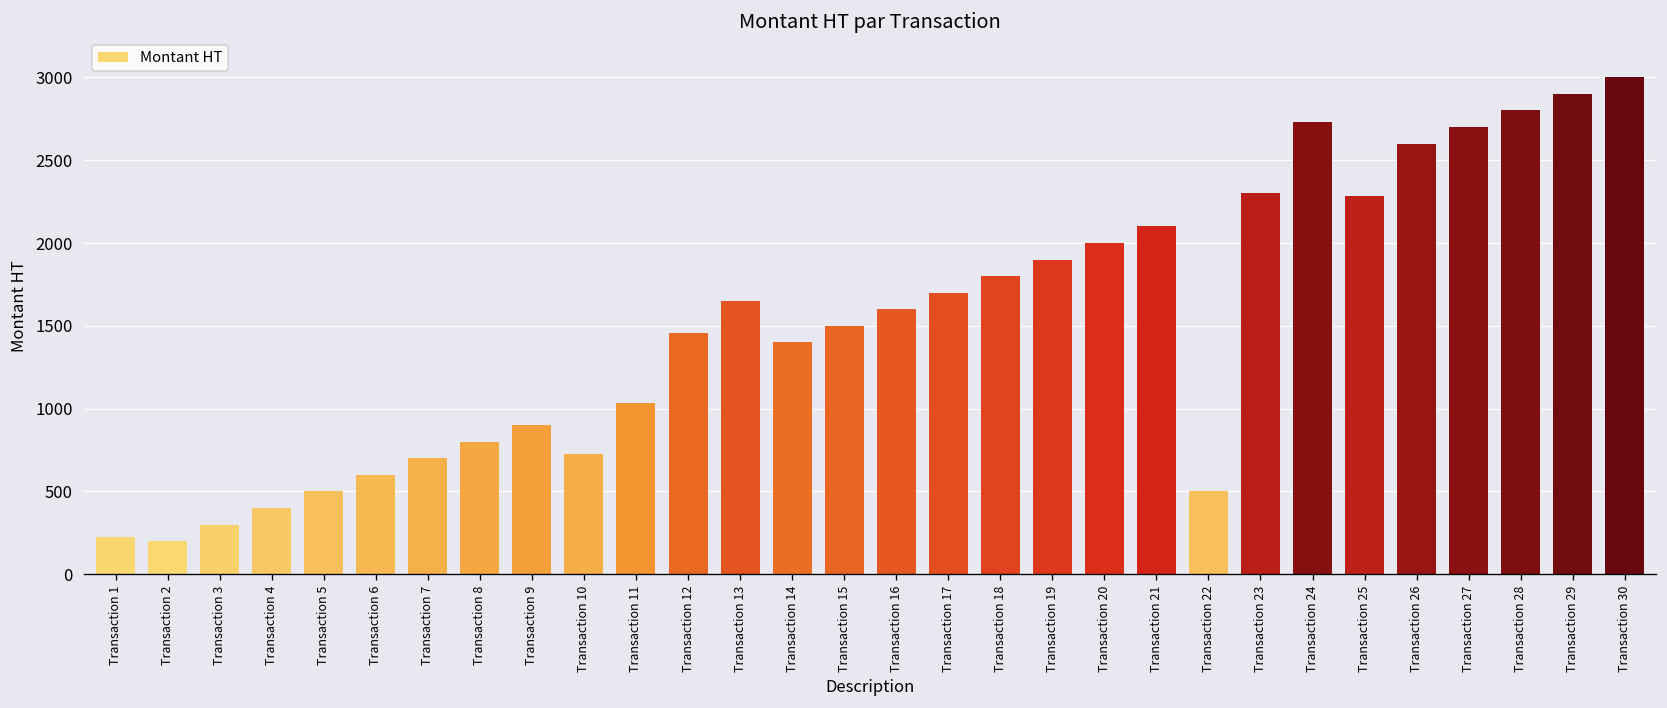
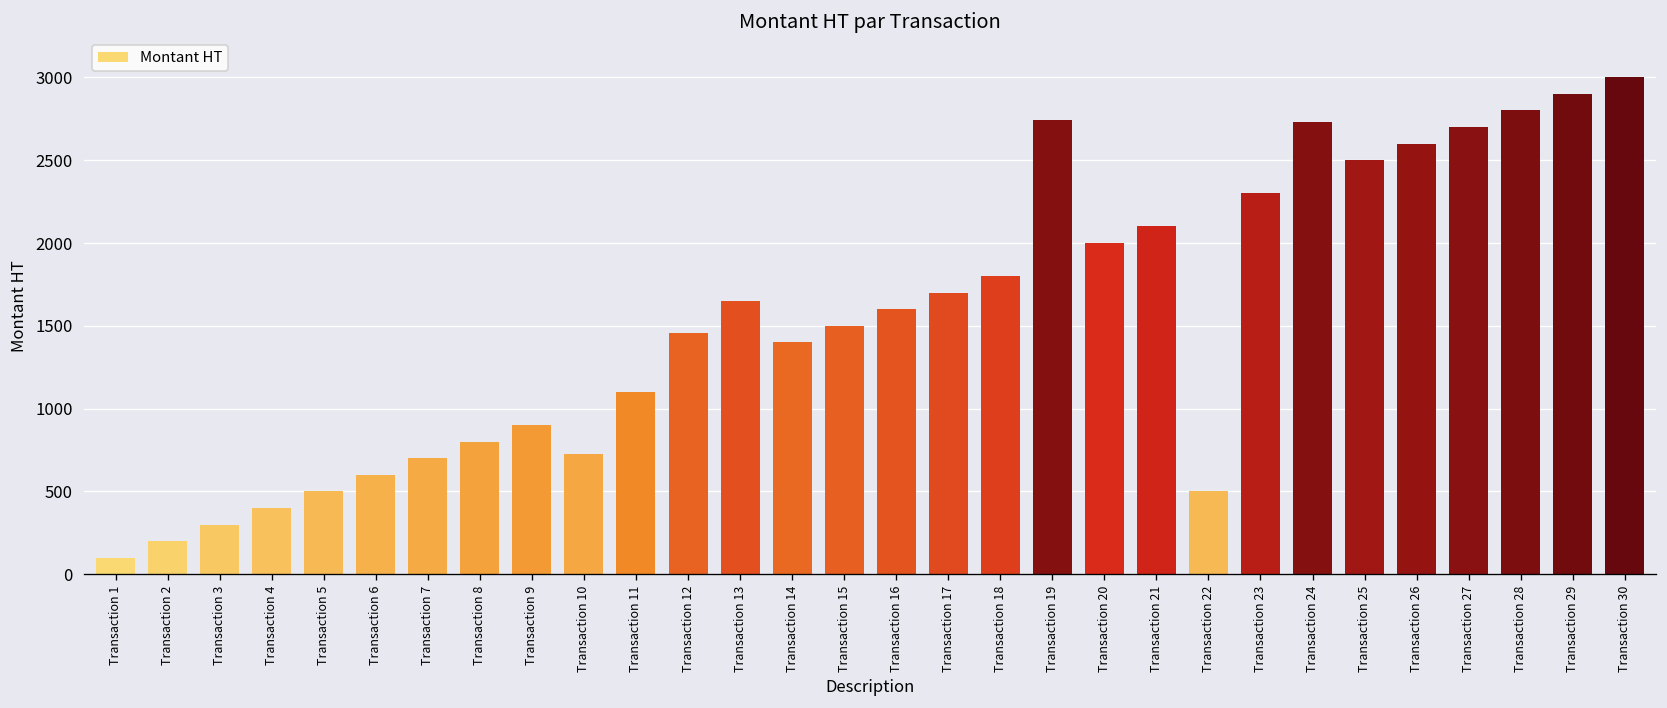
  {
-   "Transaction 1": 220,
+   "Transaction 1": 100,
    "Transaction 2": 200,
    "Transaction 3": 300,
    "Transaction 4": 400,
    "Transaction 5": 500,
    "Transaction 6": 600,
    "Transaction 7": 700,
    "Transaction 8": 800,
    "Transaction 9": 900,
    "Transaction 10": 730,
-   "Transaction 11": 1030,
+   "Transaction 11": 1100,
    "Transaction 12": 1460,
    "Transaction 13": 1650,
    "Transaction 14": 1400,
    "Transaction 15": 1500,
    "Transaction 16": 1600,
    "Transaction 17": 1700,
    "Transaction 18": 1800,
-   "Transaction 19": 1900,
+   "Transaction 19": 2740,
    "Transaction 20": 2000,
    "Transaction 21": 2100,
    "Transaction 22": 500,
    "Transaction 23": 2300,
    "Transaction 24": 2730,
-   "Transaction 25": 2290,
+   "Transaction 25": 2500,
    "Transaction 26": 2600,
    "Transaction 27": 2700,
    "Transaction 28": 2800,
    "Transaction 29": 2900,
    "Transaction 30": 3000
  }
